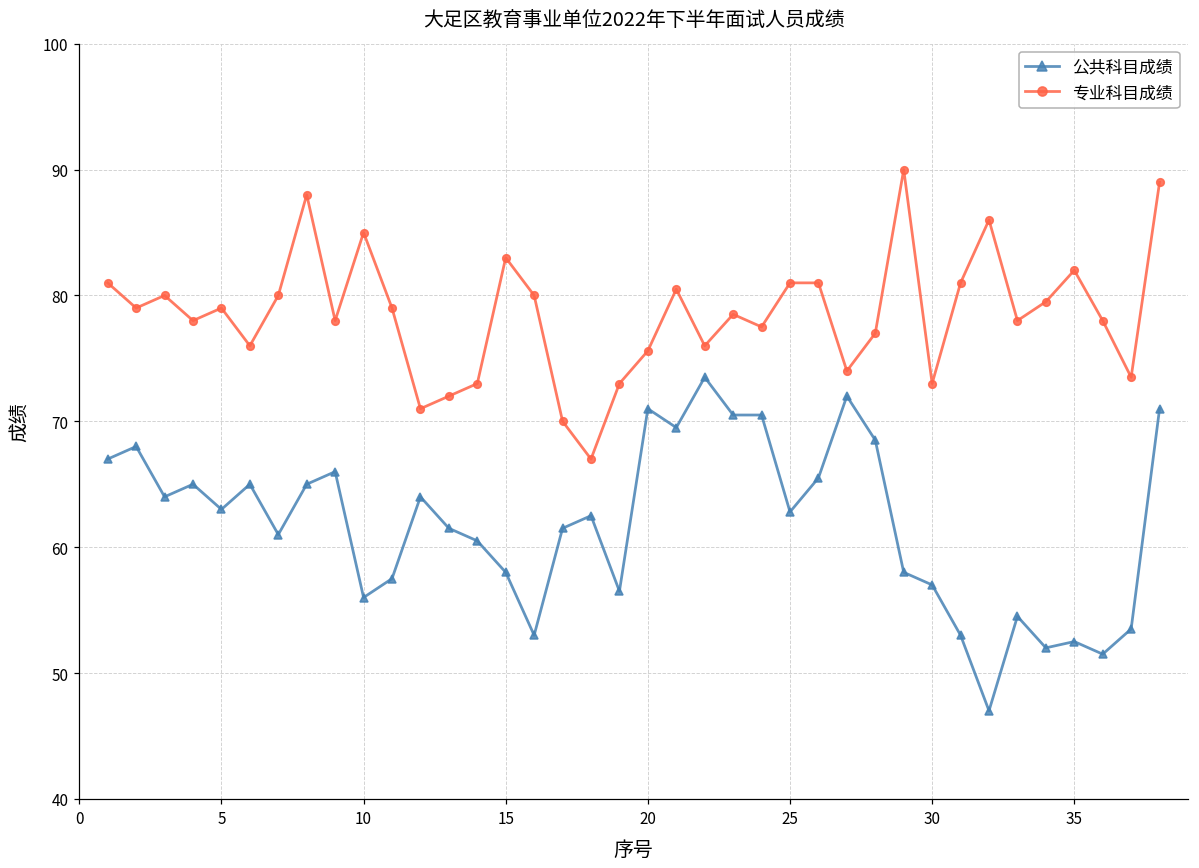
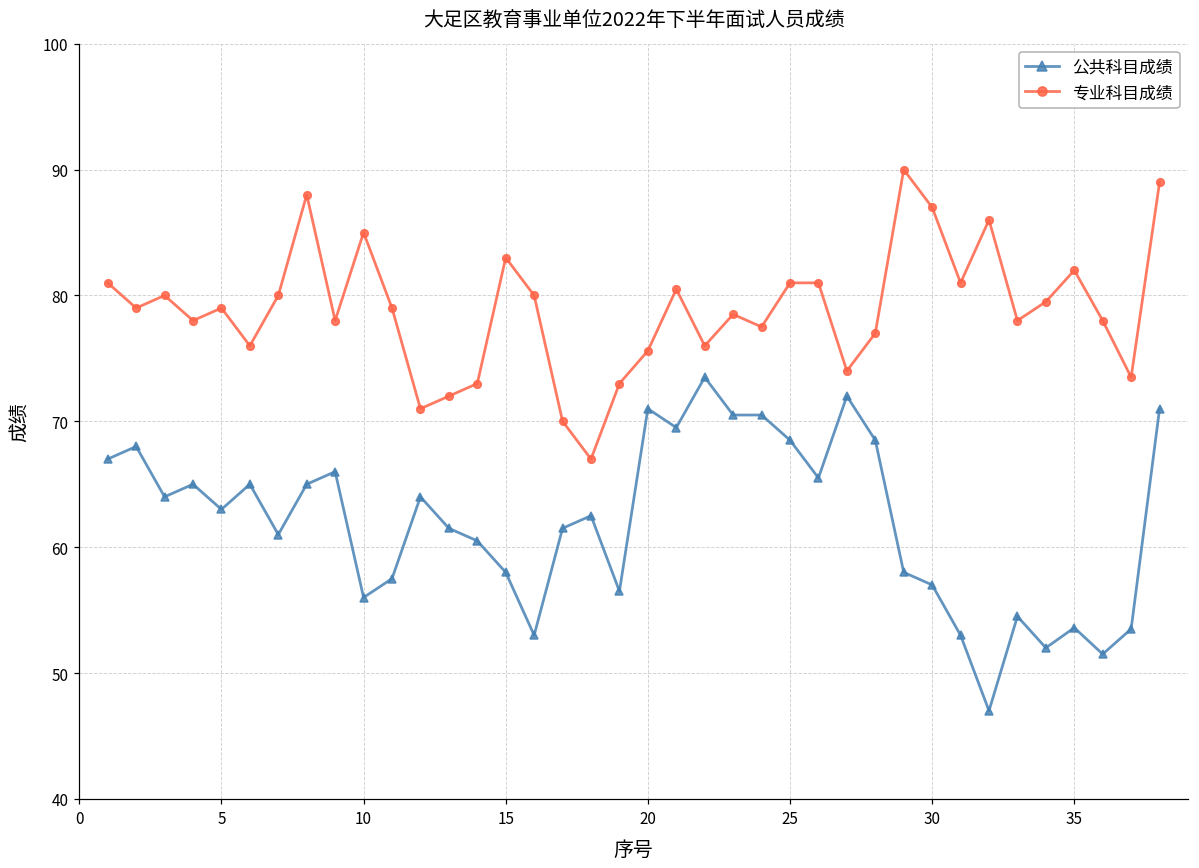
  {
    "公共科目成绩": {
      "5": 63.0,
      "10": 56.0,
      "15": 58.0,
      "20": 71.0,
-     "25": 62.8,
+     "25": 68.5,
      "30": 57.0,
-     "35": 52.5
+     "35": 53.6
    },
    "专业科目成绩": {
      "5": 79,
      "10": 85,
      "15": 83,
      "20": 75.6,
      "25": 81,
-     "30": 73,
+     "30": 87,
      "35": 82
    }
  }
